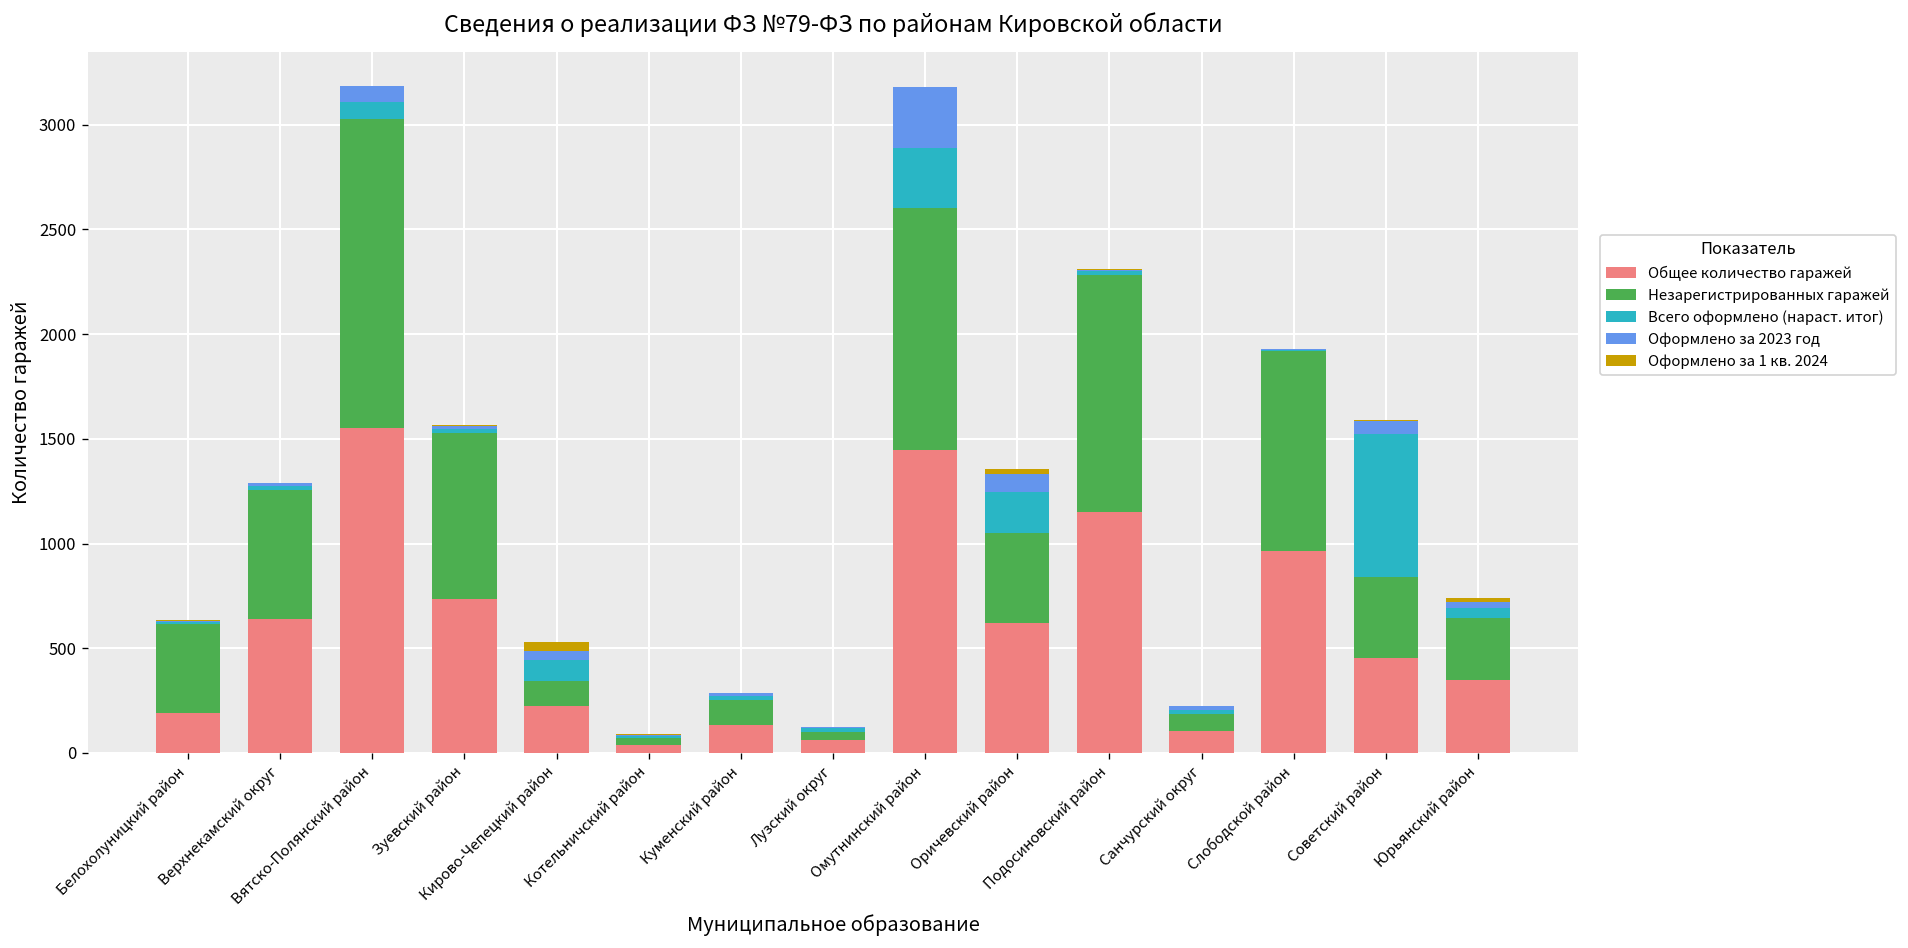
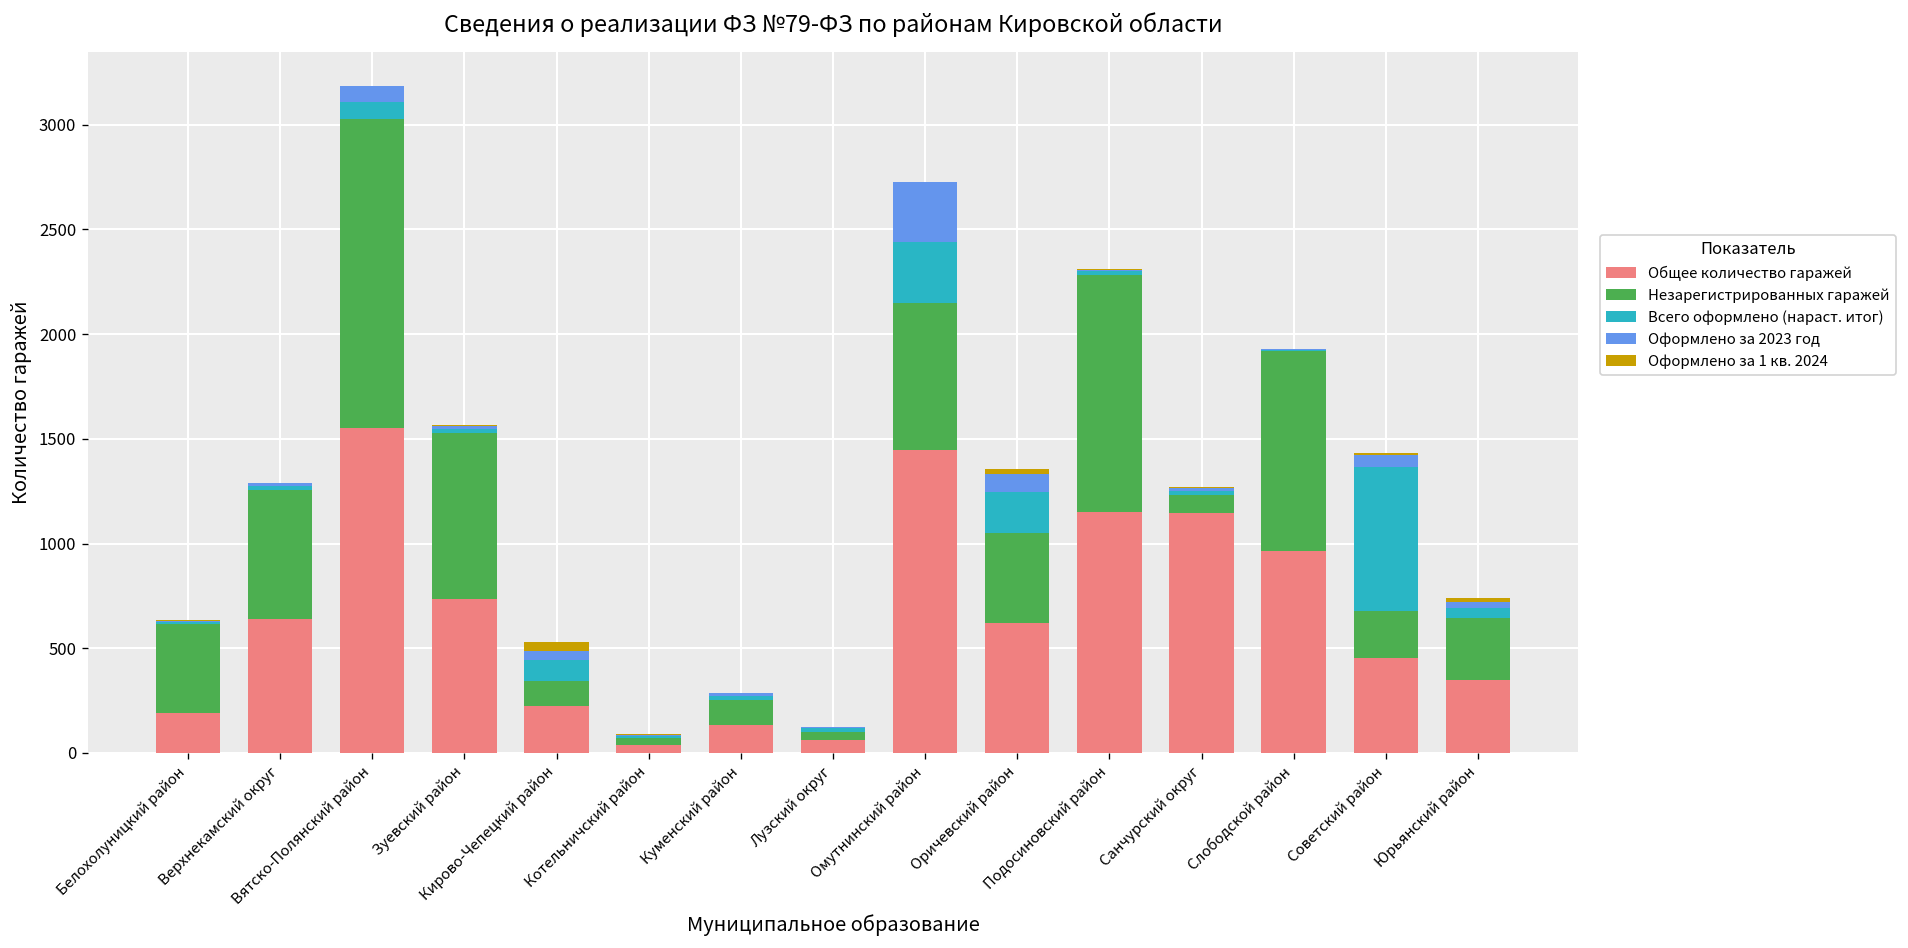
  {
    "Общее количество гаражей": {
      "Белохолуницкий район": 190,
      "Верхнекамский округ": 640,
      "Вятско-Полянский район": 1550,
      "Зуевский район": 740,
      "Кирово-Чепецкий район": 220,
      "Котельничский район": 40,
      "Куменский район": 140,
      "Лузский округ": 60,
      "Омутнинский район": 1450,
      "Оричевский район": 620,
      "Подосиновский район": 1150,
-     "Санчурский округ": 100,
+     "Санчурский округ": 1150,
      "Слободской район": 960,
      "Советский район": 450,
      "Юрьянский район": 350
    },
    "Незарегистрированных гаражей": {
      "Белохолуницкий район": 430,
      "Верхнекамский округ": 620,
      "Вятско-Полянский район": 1480,
      "Зуевский район": 790,
      "Кирово-Чепецкий район": 120,
      "Котельничский район": 30,
      "Куменский район": 120,
      "Лузский округ": 40,
-     "Омутнинский район": 1160,
+     "Омутнинский район": 710,
      "Оричевский район": 430,
      "Подосиновский район": 1130,
      "Санчурский округ": 80,
      "Слободской район": 960,
-     "Советский район": 390,
+     "Советский район": 230,
      "Юрьянский район": 300
    },
    "Всего оформлено (нараст. итог)": {
      "Верхнекамский округ": 20,
      "Вятско-Полянский район": 80,
      "Зуевский район": 20,
      "Кирово-Чепецкий район": 100,
      "Куменский район": 20,
      "Лузский округ": 20,
      "Омутнинский район": 290,
      "Оричевский район": 200,
      "Подосиновский район": 20,
      "Санчурский округ": 20,
      "Советский район": 680,
      "Юрьянский район": 50
    },
    "Оформлено за 2023 год": {
      "Вятско-Полянский район": 80,
      "Кирово-Чепецкий район": 40,
      "Куменский район": 20,
      "Омутнинский район": 290,
      "Оричевский район": 90,
      "Санчурский округ": 20,
      "Советский район": 60,
      "Юрьянский район": 30
    },
    "Оформлено за 1 кв. 2024": {
      "Кирово-Чепецкий район": 40,
      "Куменский район": 0,
      "Лузский округ": 0,
      "Оричевский район": 20,
      "Юрьянский район": 20
    }
  }
